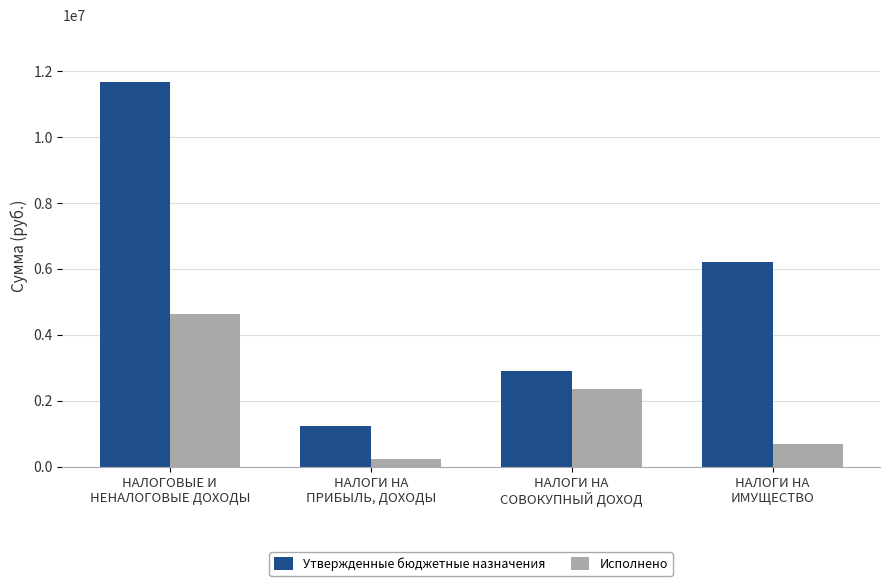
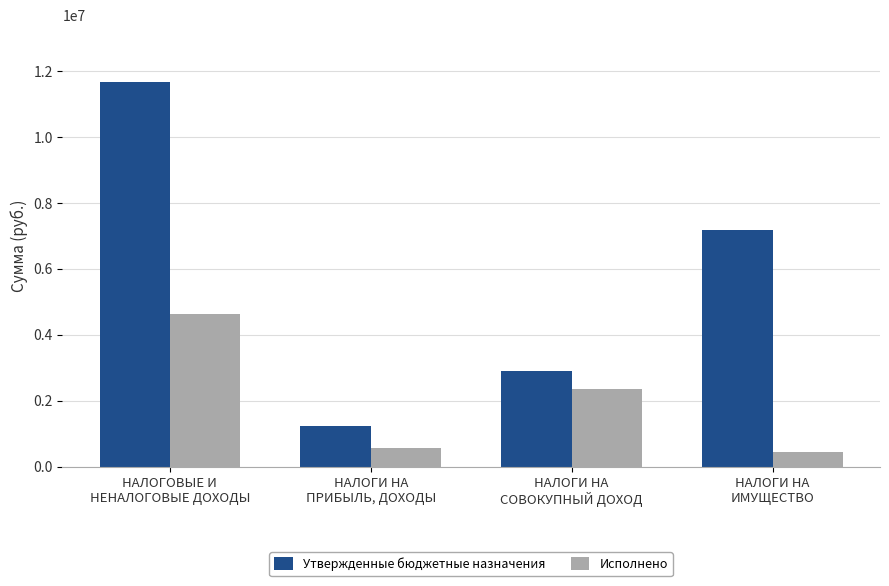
  {
    "Утвержденные бюджетные назначения": {
      "НАЛОГОВЫЕ И НЕНАЛОГОВЫЕ ДОХОДЫ": 11600000,
      "НАЛОГИ НА ПРИБЫЛЬ, ДОХОДЫ": 1200000,
      "НАЛОГИ НА СОВОКУПНЫЙ ДОХОД": 2900000,
-     "НАЛОГИ НА ИМУЩЕСТВО": 6200000
+     "НАЛОГИ НА ИМУЩЕСТВО": 7200000
    },
    "Исполнено": {
      "НАЛОГОВЫЕ И НЕНАЛОГОВЫЕ ДОХОДЫ": 4600000,
-     "НАЛОГИ НА ПРИБЫЛЬ, ДОХОДЫ": 200000,
+     "НАЛОГИ НА ПРИБЫЛЬ, ДОХОДЫ": 600000,
      "НАЛОГИ НА СОВОКУПНЫЙ ДОХОД": 2400000,
-     "НАЛОГИ НА ИМУЩЕСТВО": 700000
+     "НАЛОГИ НА ИМУЩЕСТВО": 400000
    }
  }
